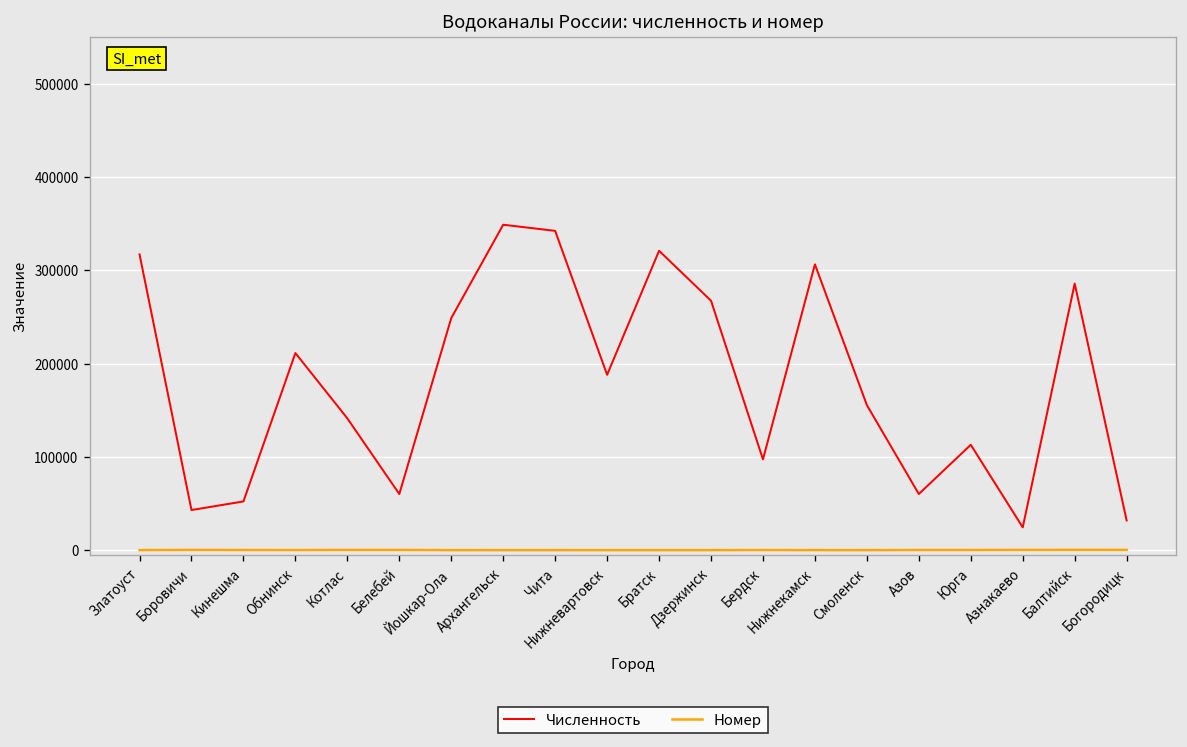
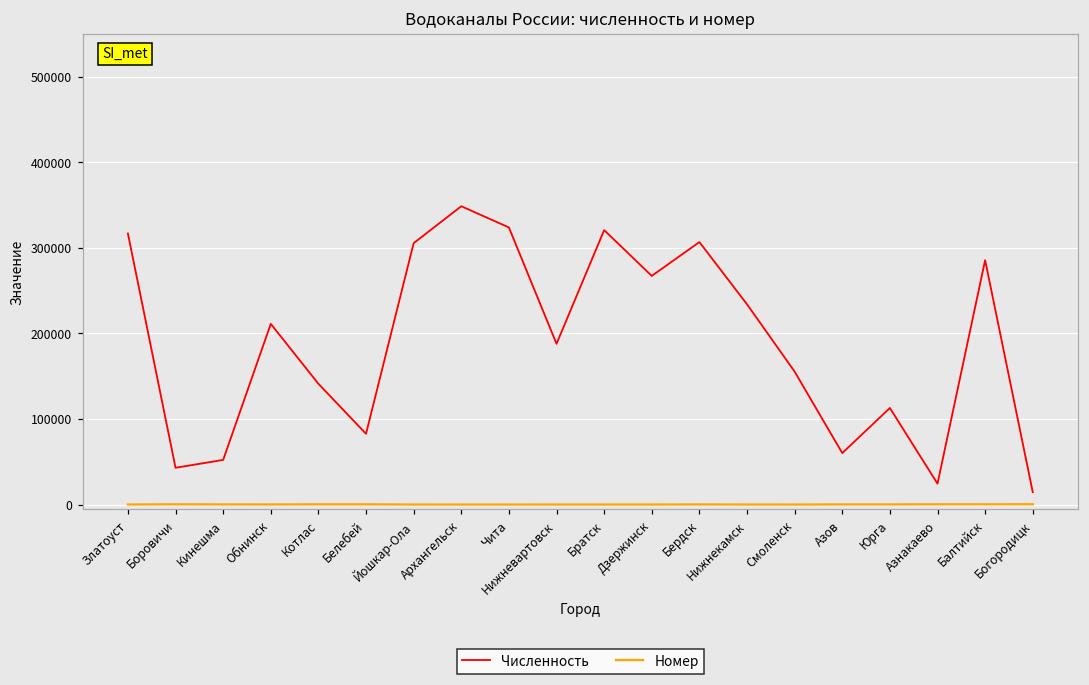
  {
    "Численность": {
      "Златоуст": 320000,
      "Боровичи": 40000,
      "Кинешма": 50000,
      "Обнинск": 210000,
      "Котлас": 140000,
-     "Белебей": 60000,
-     "Йошкар-Ола": 250000,
+     "Белебей": 80000,
+     "Йошкар-Ола": 310000,
      "Архангельск": 350000,
-     "Чита": 340000,
+     "Чита": 320000,
      "Нижневартовск": 190000,
      "Братск": 320000,
      "Дзержинск": 270000,
-     "Бердск": 100000,
-     "Нижнекамск": 310000,
+     "Бердск": 310000,
+     "Нижнекамск": 230000,
      "Смоленск": 160000,
      "Азов": 60000,
      "Юрга": 110000,
      "Азнакаево": 20000,
      "Балтийск": 290000,
-     "Богородицк": 30000
+     "Богородицк": 10000
    },
    "Номер": {
      "Златоуст": 0,
      "Боровичи": 0,
      "Кинешма": 0,
      "Обнинск": 0,
      "Котлас": 0,
      "Белебей": 0,
      "Йошкар-Ола": 0,
      "Архангельск": 0,
      "Чита": 0,
      "Нижневартовск": 0,
      "Братск": 0,
      "Дзержинск": 0,
      "Бердск": 0,
      "Нижнекамск": 0,
      "Смоленск": 0,
      "Азов": 0,
      "Юрга": 0,
      "Азнакаево": 0,
      "Балтийск": 0,
      "Богородицк": 0
    }
  }
